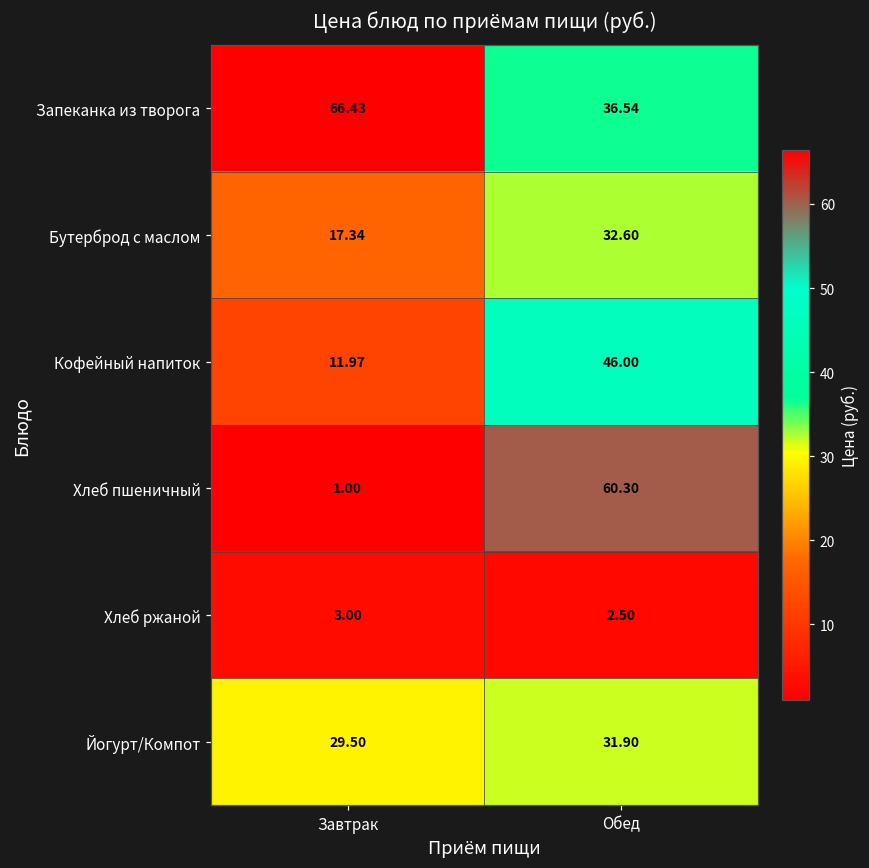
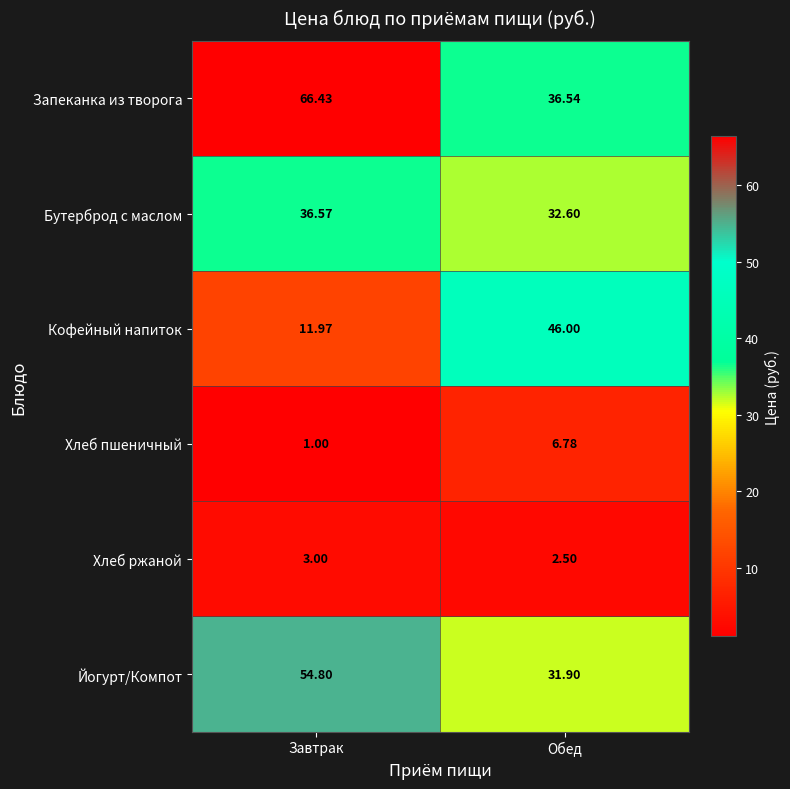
  {
    "Запеканка из творога": {
      "Завтрак": 66.43,
      "Обед": 36.54
    },
    "Бутерброд с маслом": {
-     "Завтрак": 17.34,
+     "Завтрак": 36.57,
      "Обед": 32.60
    },
    "Кофейный напиток": {
      "Завтрак": 11.97,
      "Обед": 46.00
    },
    "Хлеб пшеничный": {
      "Завтрак": 1.00,
-     "Обед": 60.30
+     "Обед": 6.78
    },
    "Хлеб ржаной": {
      "Завтрак": 3.00,
      "Обед": 2.50
    },
    "Йогурт/Компот": {
-     "Завтрак": 29.50,
+     "Завтрак": 54.80,
      "Обед": 31.90
    }
  }
